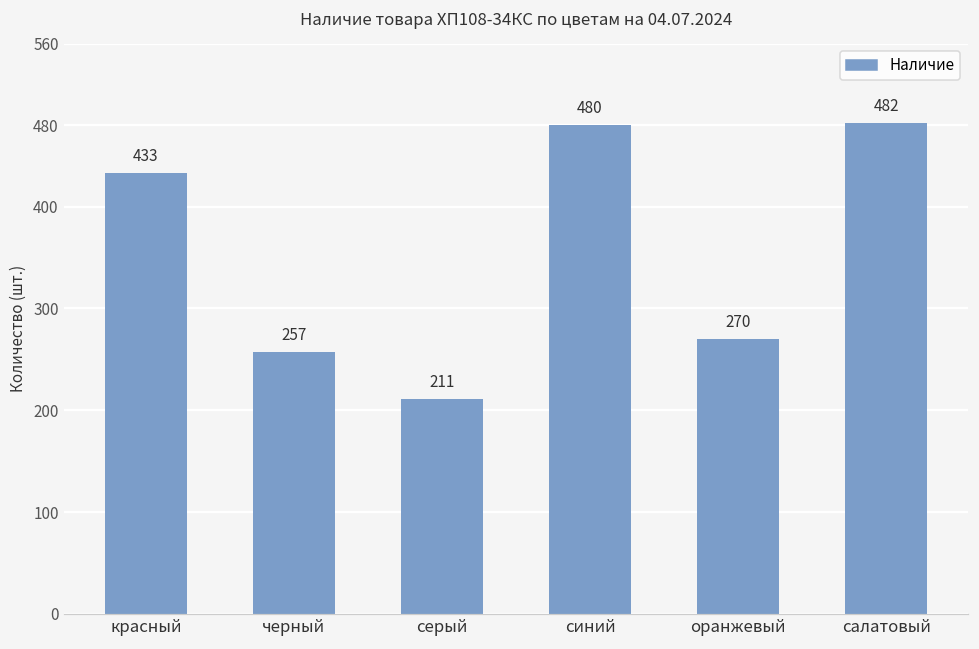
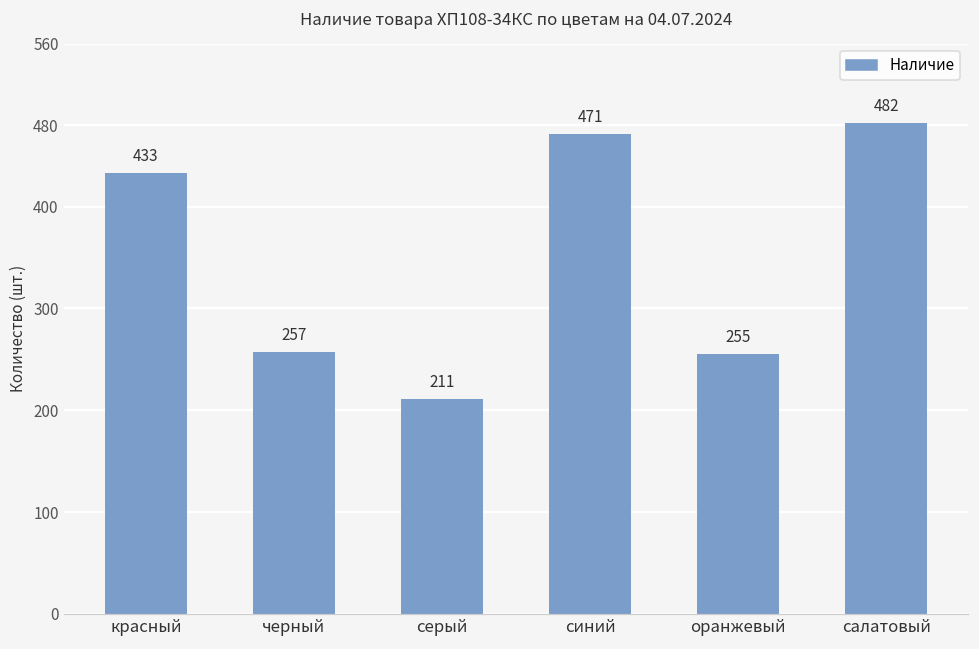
  {
    "красный": 433,
    "черный": 257,
    "серый": 211,
-   "синий": 480,
-   "оранжевый": 270,
+   "синий": 471,
+   "оранжевый": 255,
    "салатовый": 482
  }
